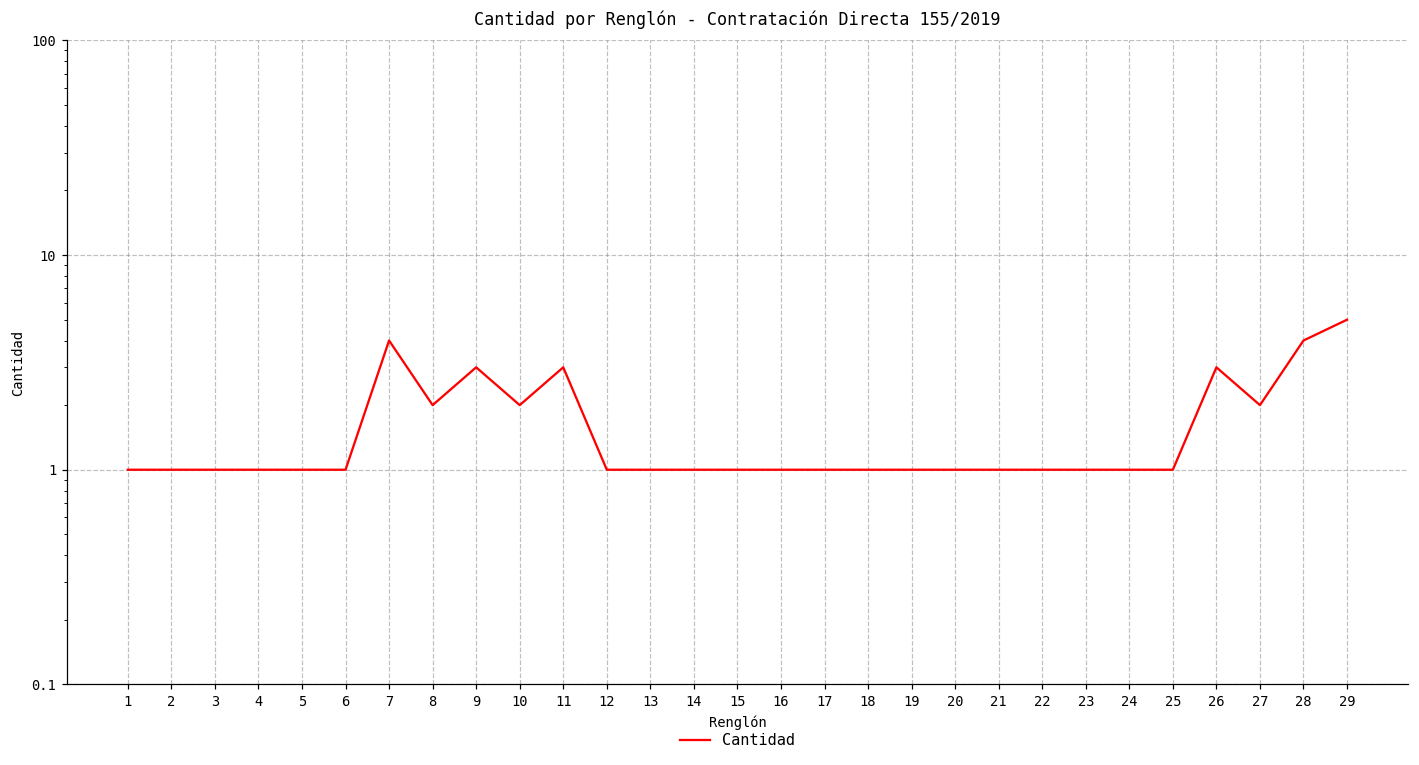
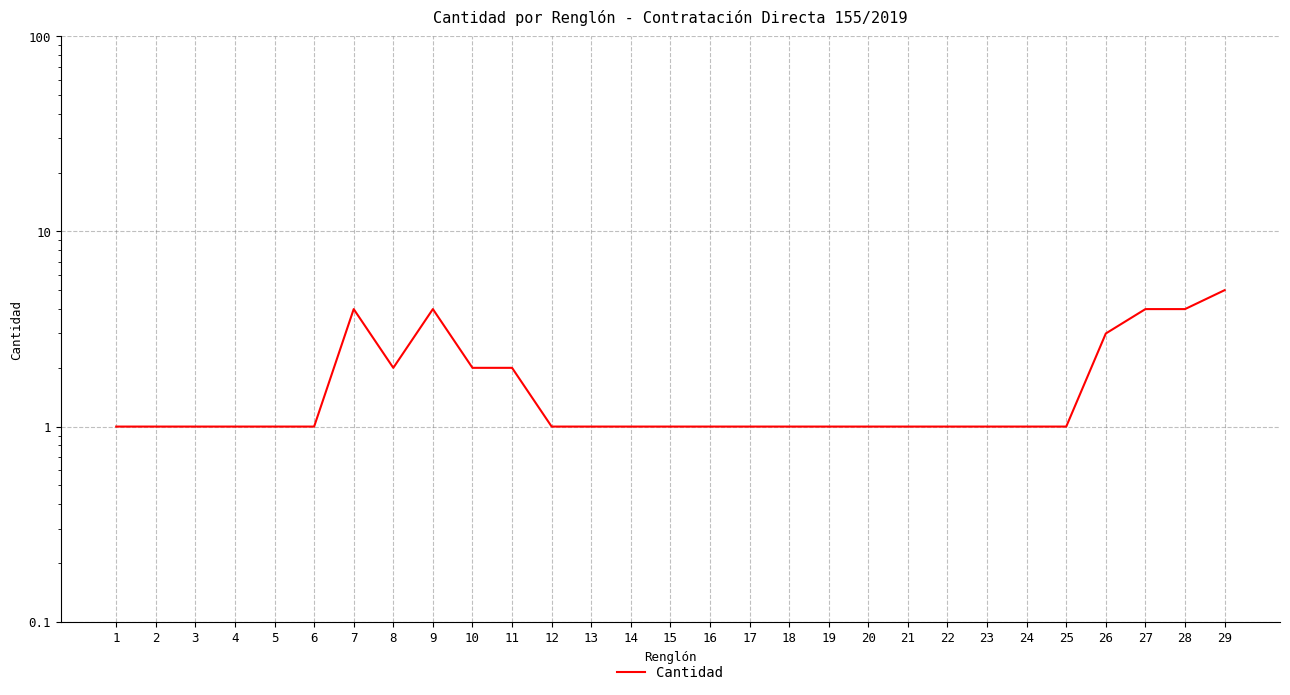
  {
    "1": 1,
    "2": 1,
    "3": 1,
    "4": 1,
    "5": 1,
    "6": 1,
    "7": 4,
    "8": 2,
-   "9": 3,
+   "9": 4,
    "10": 2,
-   "11": 3,
+   "11": 2,
    "12": 1,
    "13": 1,
    "14": 1,
    "15": 1,
    "16": 1,
    "17": 1,
    "18": 1,
    "19": 1,
    "20": 1,
    "21": 1,
    "22": 1,
    "23": 1,
    "24": 1,
    "25": 1,
    "26": 3,
-   "27": 2,
+   "27": 4,
    "28": 4,
    "29": 5
  }
